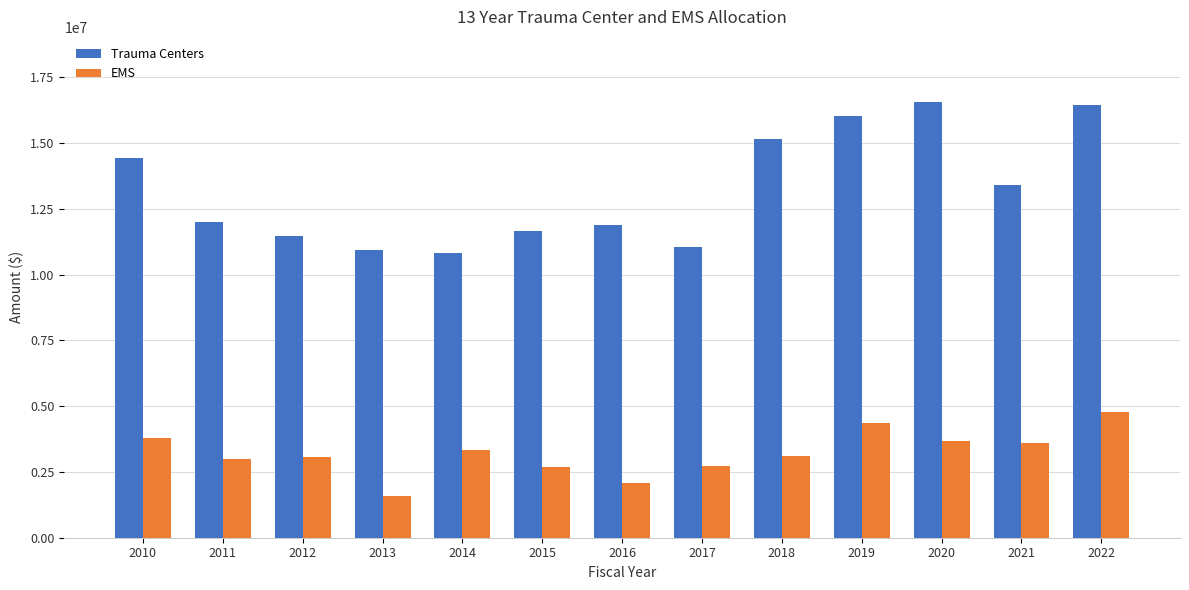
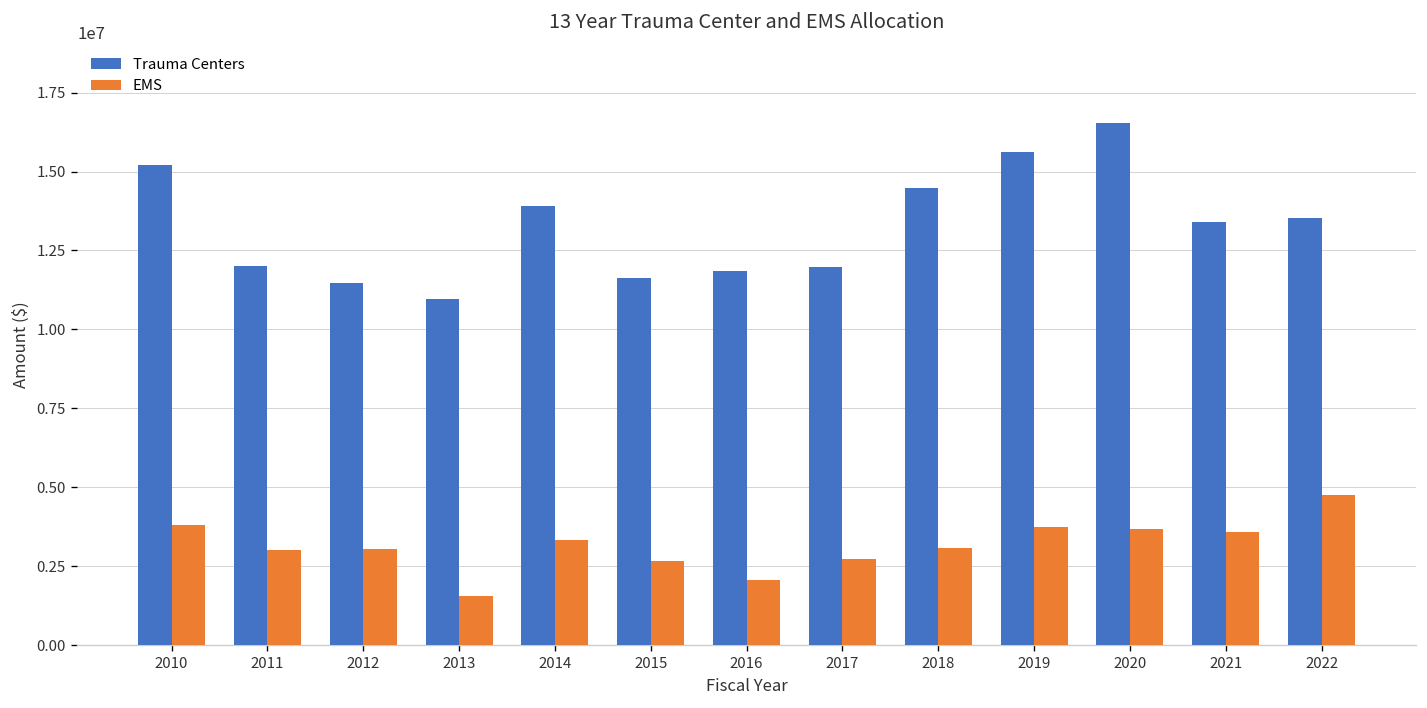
  {
    "Trauma Centers": {
-     "2010": 14400000,
+     "2010": 15200000,
      "2011": 12000000,
      "2012": 11500000,
      "2013": 11000000,
-     "2014": 10800000,
+     "2014": 13900000,
      "2015": 11600000,
      "2016": 11900000,
-     "2017": 11100000,
-     "2018": 15200000,
-     "2019": 16000000,
+     "2017": 12000000,
+     "2018": 14500000,
+     "2019": 15600000,
      "2020": 16500000,
      "2021": 13400000,
-     "2022": 16400000
+     "2022": 13500000
    },
    "EMS": {
      "2010": 3800000,
      "2011": 3000000,
      "2012": 3100000,
      "2013": 1600000,
      "2014": 3300000,
      "2015": 2700000,
      "2016": 2100000,
      "2017": 2700000,
      "2018": 3100000,
-     "2019": 4300000,
+     "2019": 3800000,
      "2020": 3700000,
      "2021": 3600000,
      "2022": 4800000
    }
  }
